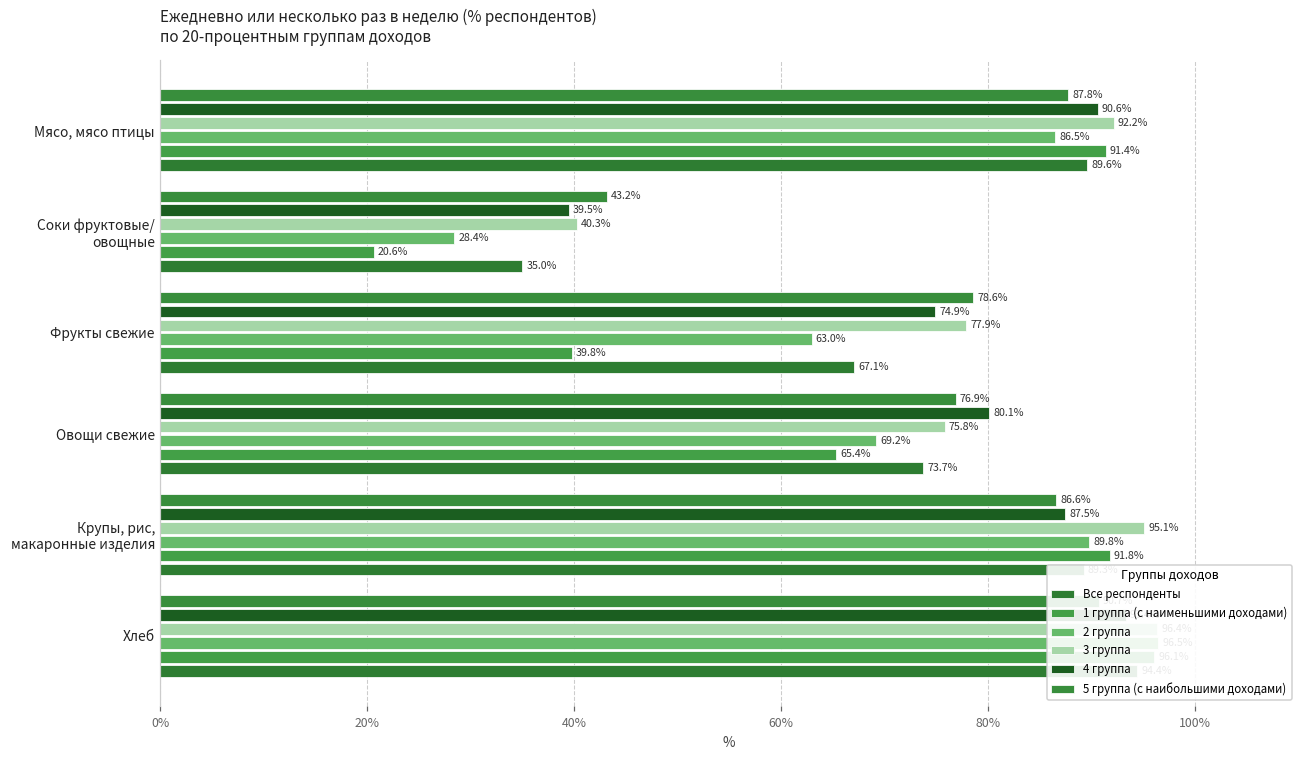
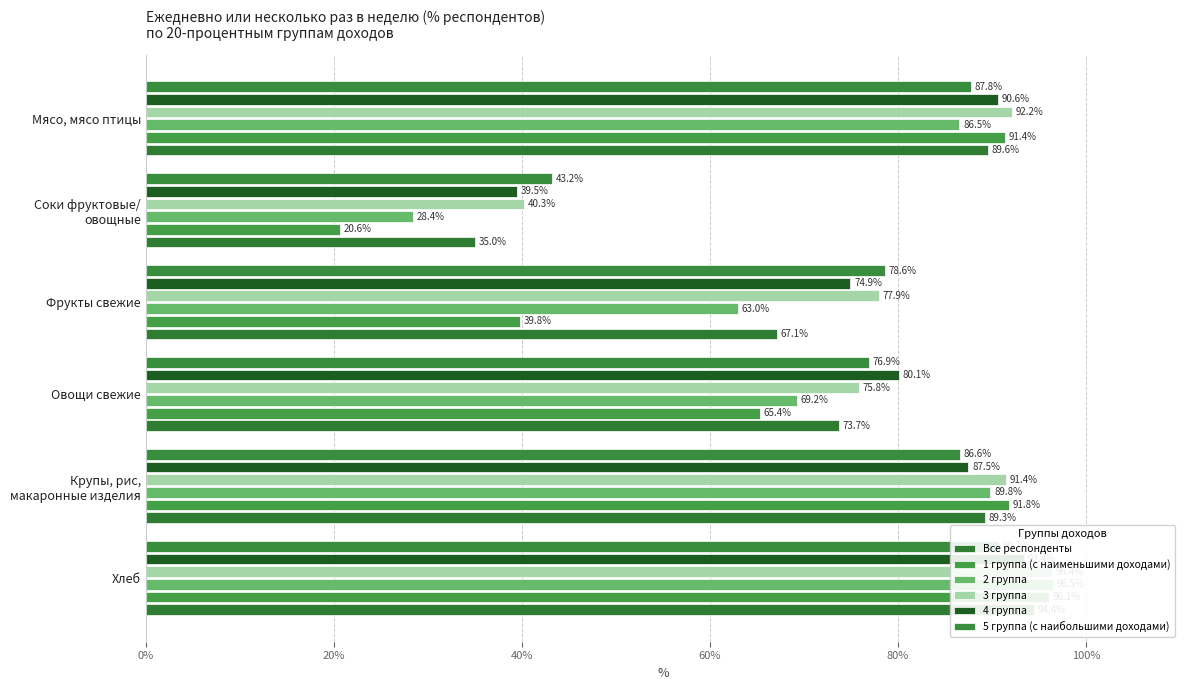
  {
    "3 группа": {
      "Мясо, мясо птицы": "92.2%",
      "Соки фруктовые/ овощные": "40.3%",
      "Фрукты свежие": "77.9%",
      "Овощи свежие": "75.8%",
-     "Крупы, рис, макаронные изделия": "95.1%"
+     "Крупы, рис, макаронные изделия": "91.4%"
    }
  }
